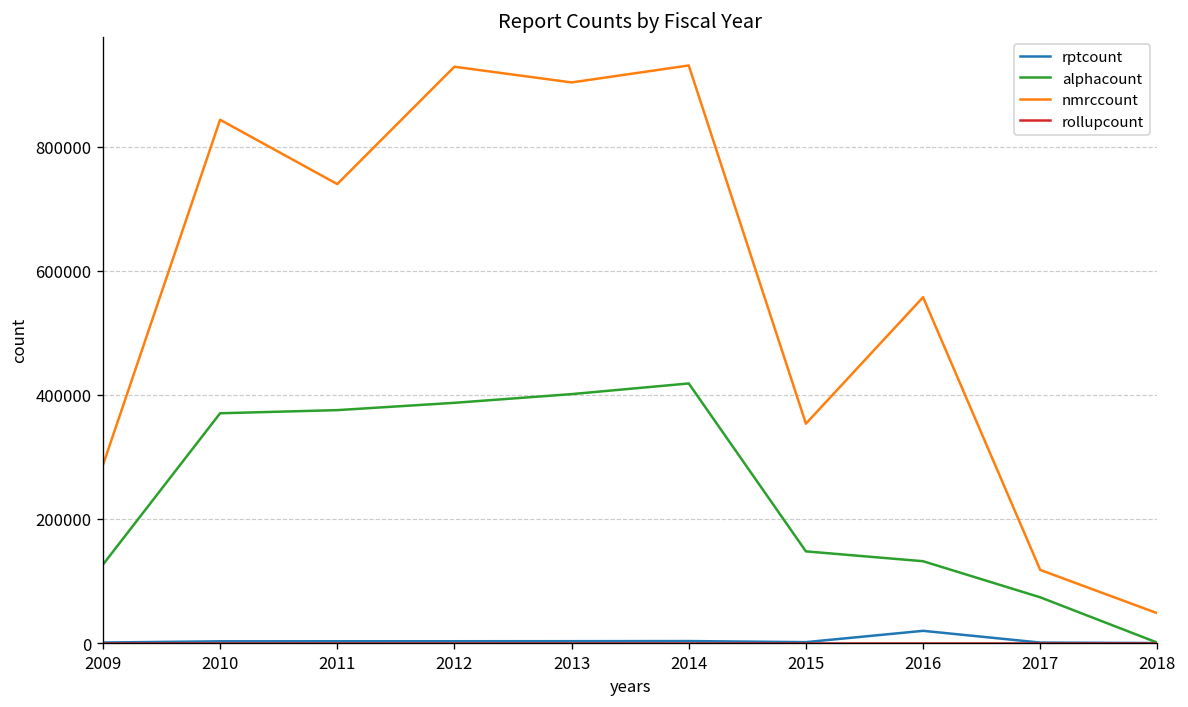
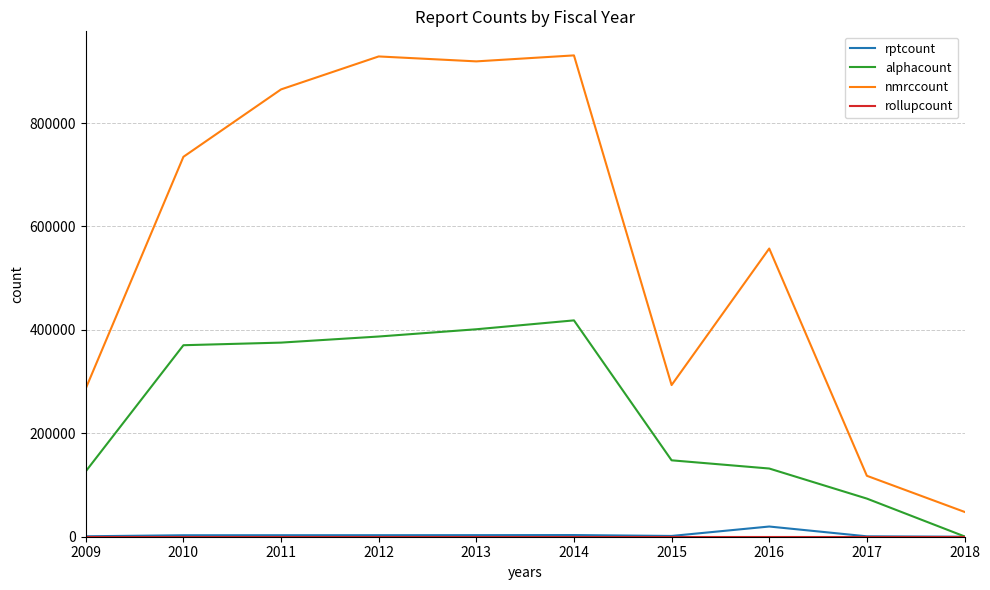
  {
    "rptcount": {
      "2016": 20000
    },
    "alphacount": {
      "2009": 130000,
      "2010": 370000,
      "2011": 380000,
      "2012": 390000,
      "2013": 400000,
      "2014": 420000,
      "2015": 150000,
      "2016": 130000,
      "2017": 70000
    },
    "nmrccount": {
      "2009": 290000,
-     "2010": 840000,
-     "2011": 740000,
+     "2010": 730000,
+     "2011": 870000,
      "2012": 930000,
-     "2013": 900000,
+     "2013": 920000,
      "2014": 930000,
-     "2015": 350000,
+     "2015": 290000,
      "2016": 560000,
      "2017": 120000,
      "2018": 50000
    },
    "rollupcount": {
      "2016": 0
    }
  }
